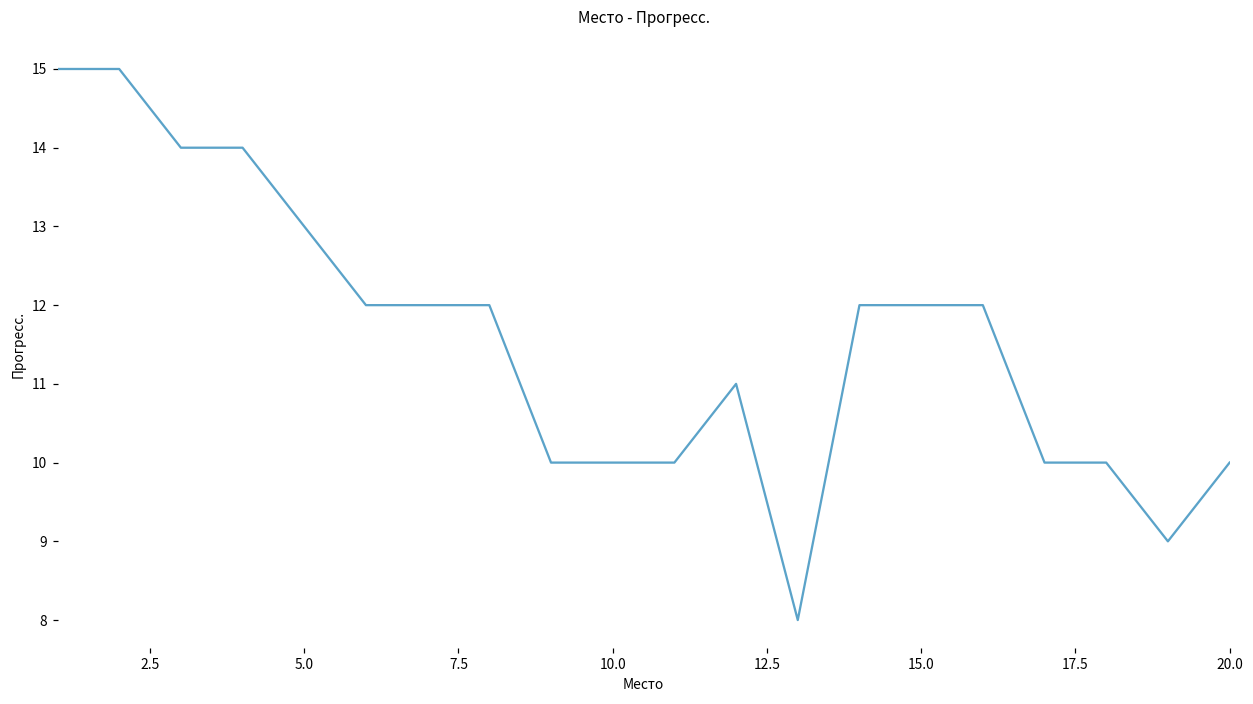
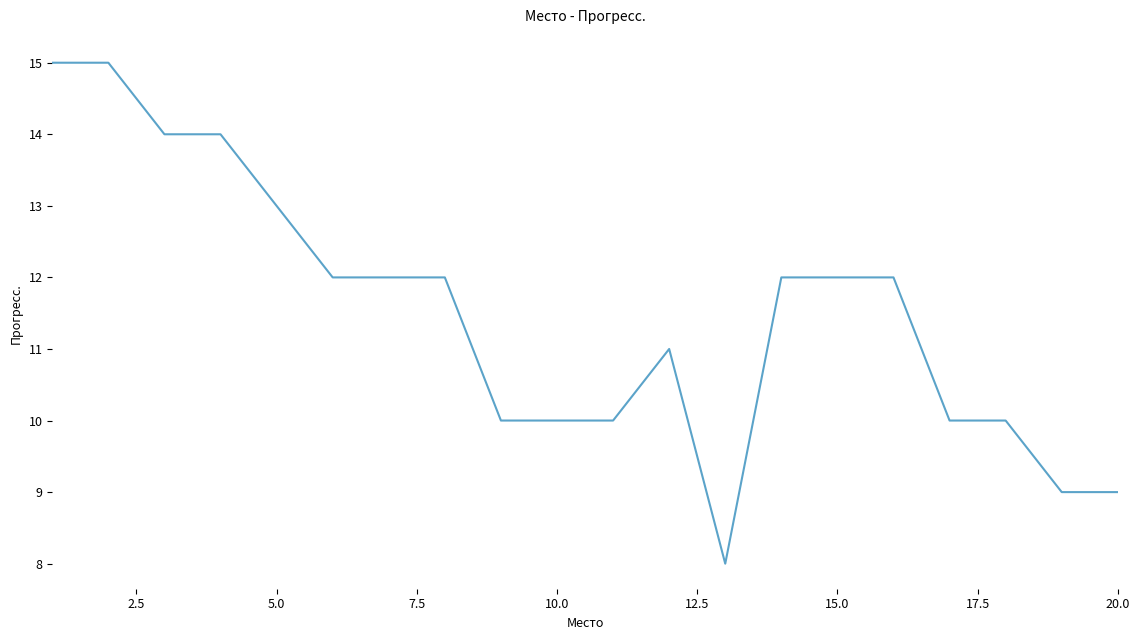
  {
    "5.0": 13,
    "10.0": 10,
    "15.0": 12,
-   "20.0": 10
+   "20.0": 9
  }
